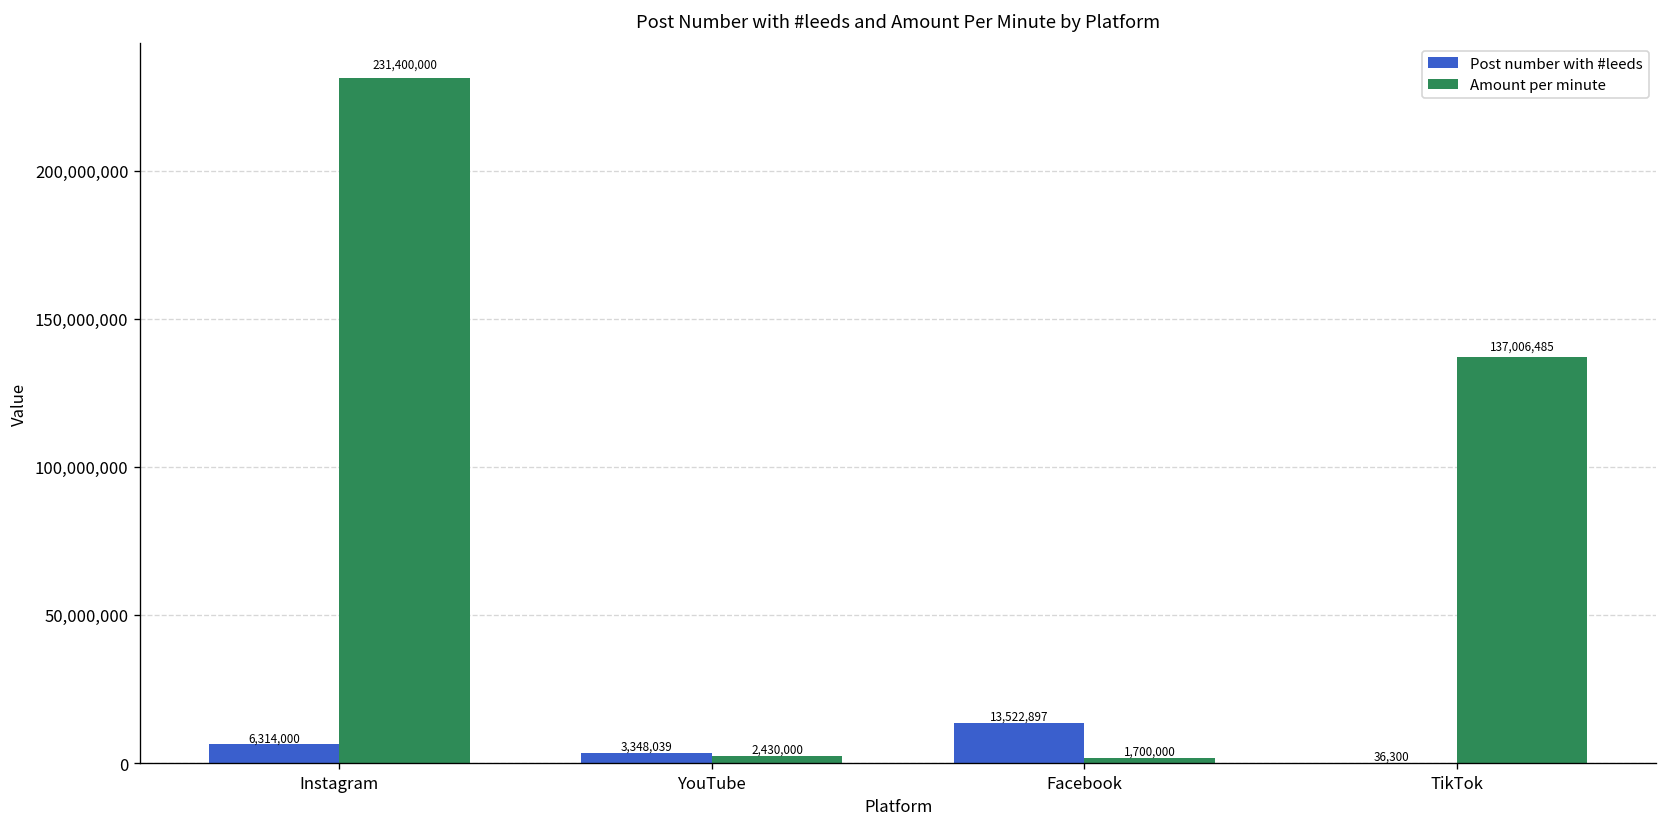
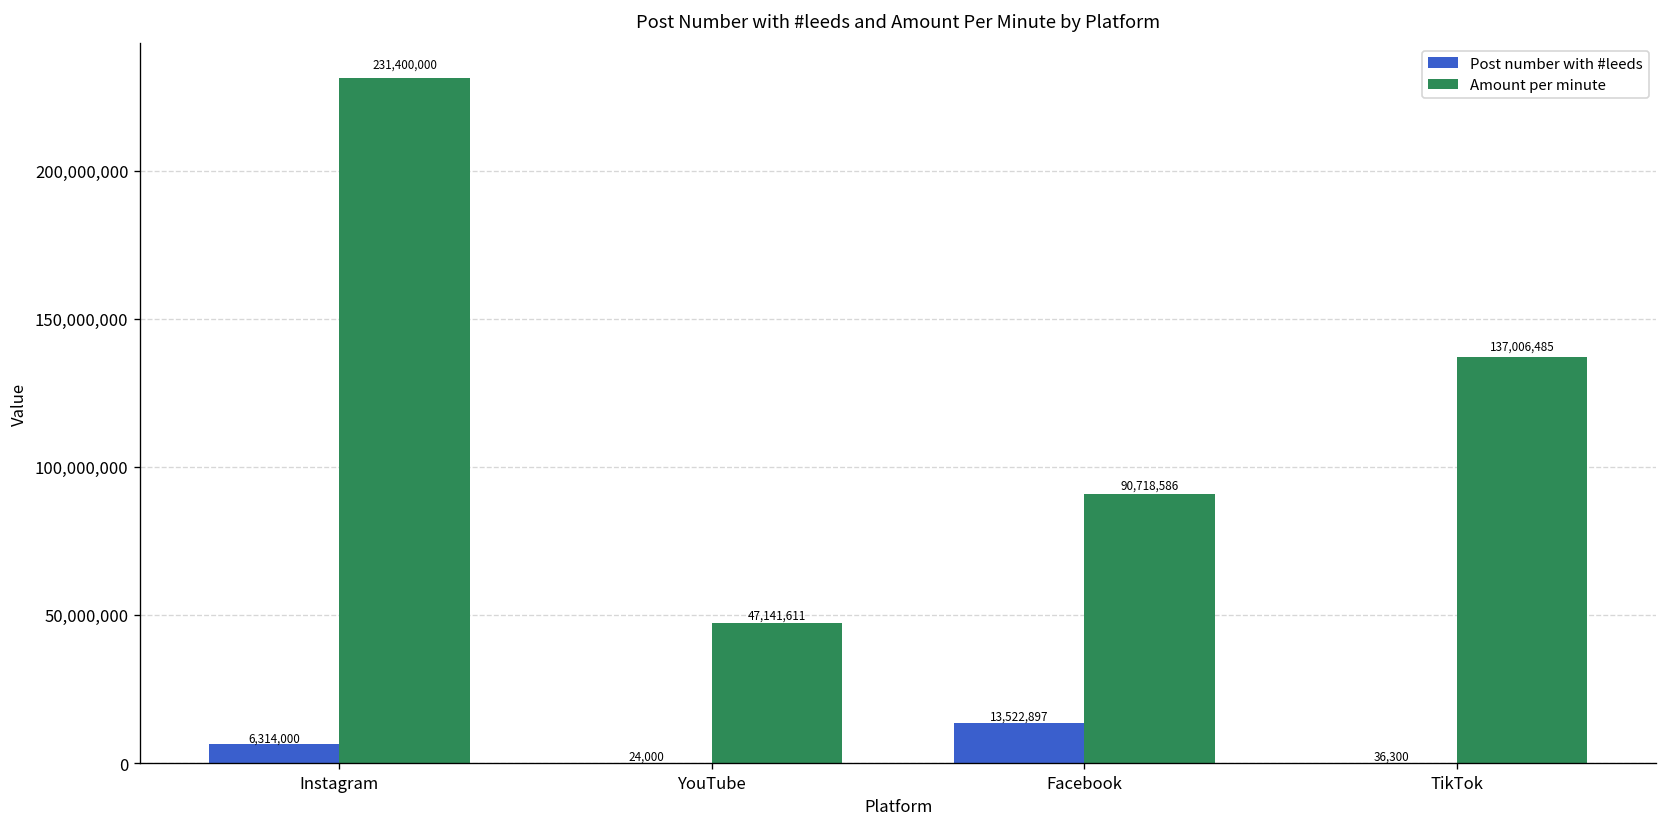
  {
    "Post number with #leeds": {
      "Instagram": "6,314,000",
-     "YouTube": "3,348,039",
+     "YouTube": "24,000",
      "Facebook": "13,522,897",
      "TikTok": "36,300"
    },
    "Amount per minute": {
      "Instagram": "231,400,000",
-     "YouTube": "2,430,000",
-     "Facebook": "1,700,000",
+     "YouTube": "47,141,611",
+     "Facebook": "90,718,586",
      "TikTok": "137,006,485"
    }
  }
